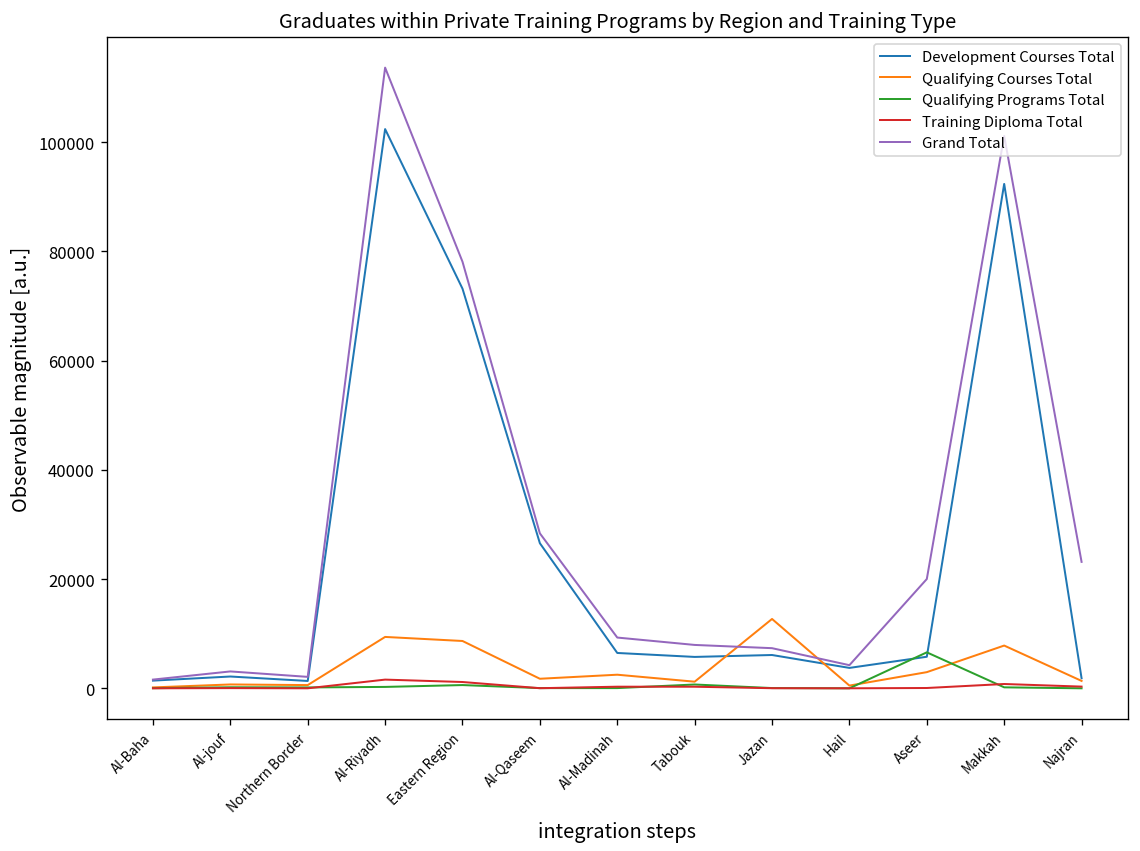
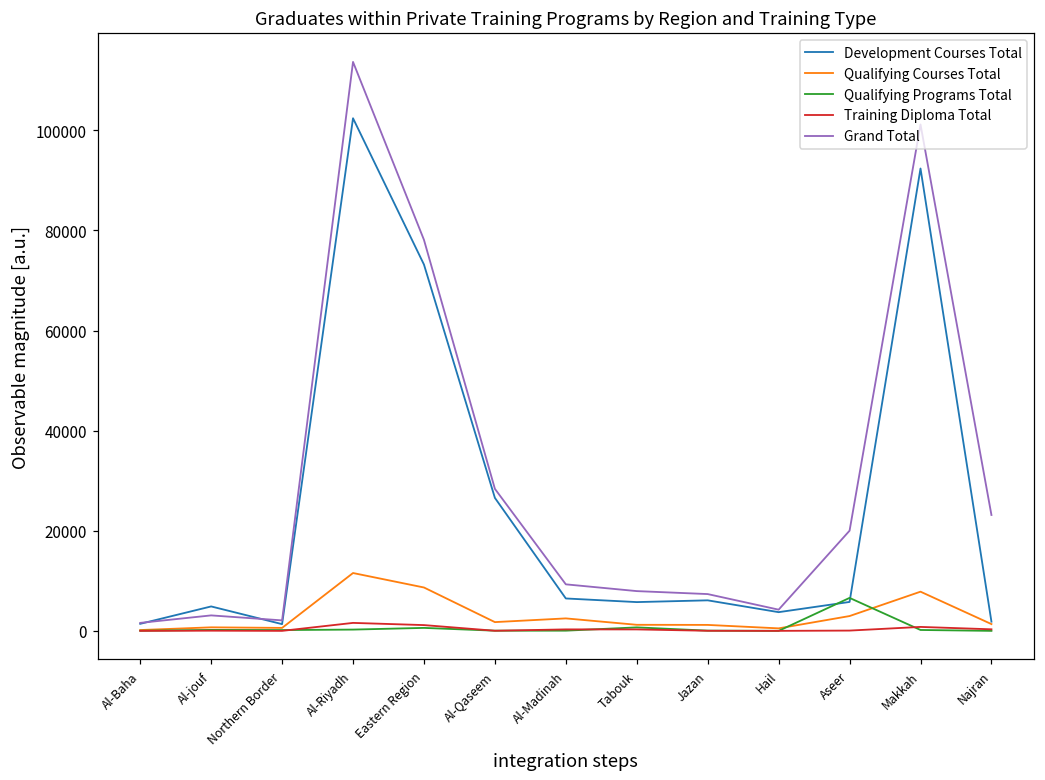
  {
    "Development Courses Total": {
-     "Al-jouf": 2000,
+     "Al-jouf": 5000,
      "Northern Border": 1000,
      "Al-Riyadh": 102000,
      "Eastern Region": 73000,
      "Al-Qaseem": 27000,
      "Al-Madinah": 6000,
      "Tabouk": 6000,
      "Jazan": 6000,
      "Aseer": 6000,
      "Makkah": 92000
    },
    "Qualifying Courses Total": {
-     "Al-Riyadh": 9000,
+     "Al-Riyadh": 12000,
      "Eastern Region": 9000,
      "Al-Qaseem": 2000,
      "Al-Madinah": 2000,
-     "Jazan": 13000,
+     "Jazan": 1000,
      "Aseer": 3000,
      "Makkah": 8000
    },
    "Qualifying Programs Total": {
      "Al-Riyadh": 0,
      "Aseer": 7000,
      "Makkah": 0
    },
    "Training Diploma Total": {
      "Al-Riyadh": 2000,
      "Aseer": 0,
      "Makkah": 1000
    },
    "Grand Total": {
      "Al-jouf": 3000,
      "Northern Border": 2000,
      "Al-Riyadh": 114000,
      "Eastern Region": 78000,
      "Al-Qaseem": 28000,
      "Al-Madinah": 9000,
      "Tabouk": 8000,
      "Jazan": 7000,
      "Aseer": 20000,
      "Najran": 23000
    }
  }
